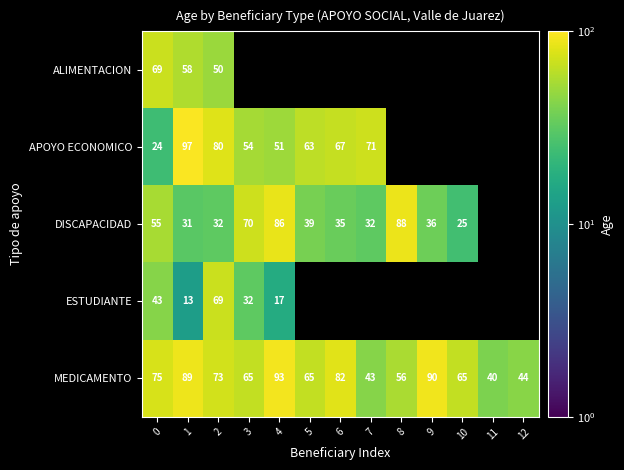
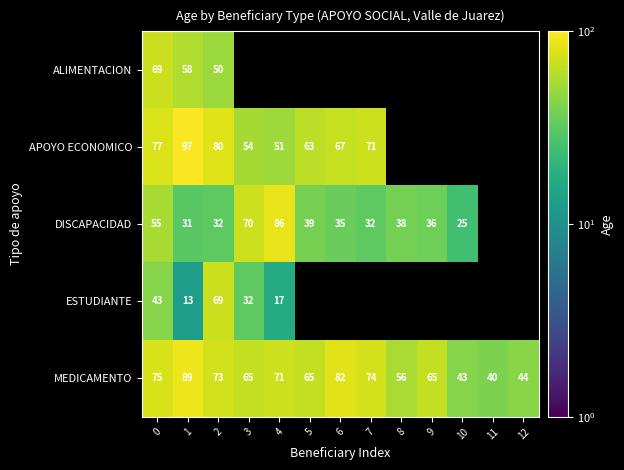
  {
    "ALIMENTACION": {
      "0": 69,
      "1": 58,
      "2": 50
    },
    "APOYO ECONOMICO": {
-     "0": 24,
+     "0": 77,
      "1": 97,
      "2": 80,
      "3": 54,
      "4": 51,
      "5": 63,
      "6": 67,
      "7": 71
    },
    "DISCAPACIDAD": {
      "0": 55,
      "1": 31,
      "2": 32,
      "3": 70,
      "4": 86,
      "5": 39,
      "6": 35,
      "7": 32,
-     "8": 88,
+     "8": 38,
      "9": 36,
      "10": 25
    },
    "ESTUDIANTE": {
      "0": 43,
      "1": 13,
      "2": 69,
      "3": 32,
      "4": 17
    },
    "MEDICAMENTO": {
      "0": 75,
      "1": 89,
      "2": 73,
      "3": 65,
-     "4": 93,
+     "4": 71,
      "5": 65,
      "6": 82,
-     "7": 43,
+     "7": 74,
      "8": 56,
-     "9": 90,
-     "10": 65,
+     "9": 65,
+     "10": 43,
      "11": 40,
      "12": 44
    }
  }
